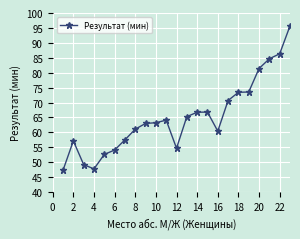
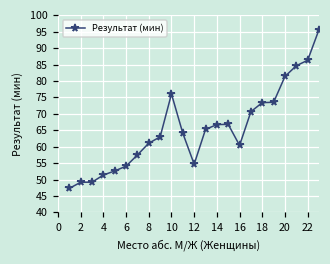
  {
-   "2": 57,
-   "4": 48,
+   "2": 49,
+   "4": 51,
    "6": 54,
    "8": 61,
-   "10": 63,
+   "10": 76,
    "12": 55,
    "14": 67,
    "16": 60,
    "18": 73,
    "20": 81,
    "22": 86
  }
